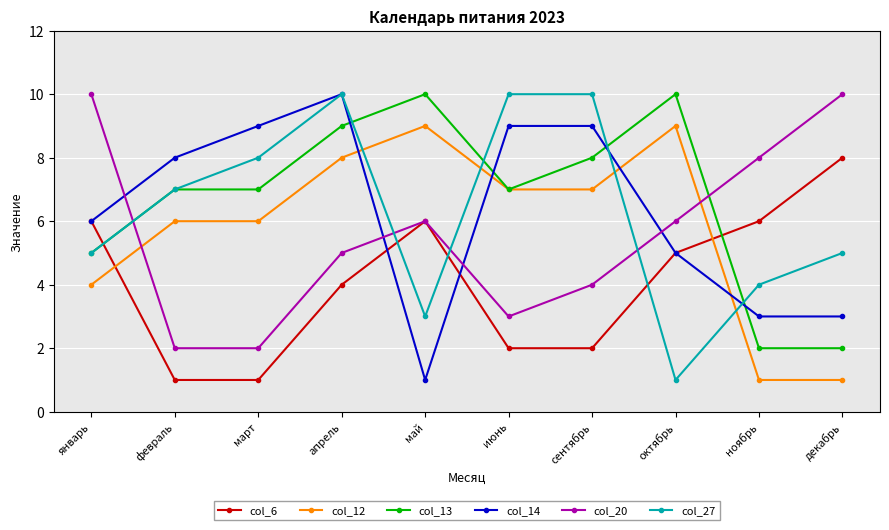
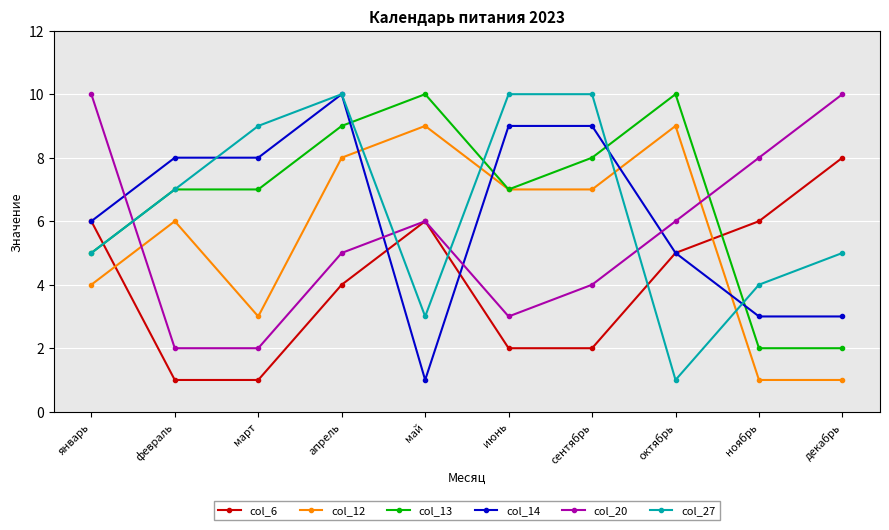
  {
    "col_6": {
      "февраль": 1,
      "март": 1,
      "апрель": 4,
      "июнь": 2,
      "сентябрь": 2,
      "ноябрь": 6,
      "декабрь": 8
    },
    "col_12": {
      "январь": 4,
      "февраль": 6,
-     "март": 6,
+     "март": 3,
      "апрель": 8,
      "май": 9,
      "сентябрь": 7,
      "октябрь": 9,
      "ноябрь": 1,
      "декабрь": 1
    },
    "col_13": {
      "март": 7,
      "апрель": 9,
      "май": 10,
      "сентябрь": 8,
      "октябрь": 10,
      "ноябрь": 2,
      "декабрь": 2
    },
    "col_14": {
      "февраль": 8,
-     "март": 9,
+     "март": 8,
      "май": 1,
      "июнь": 9,
      "сентябрь": 9,
      "ноябрь": 3,
      "декабрь": 3
    },
    "col_20": {
      "январь": 10,
      "февраль": 2,
      "март": 2,
      "апрель": 5,
      "июнь": 3,
      "сентябрь": 4,
      "октябрь": 6,
      "ноябрь": 8,
      "декабрь": 10
    },
    "col_27": {
-     "март": 8,
+     "март": 9,
      "май": 3,
      "июнь": 10,
      "сентябрь": 10,
      "октябрь": 1,
      "ноябрь": 4,
      "декабрь": 5
    }
  }
